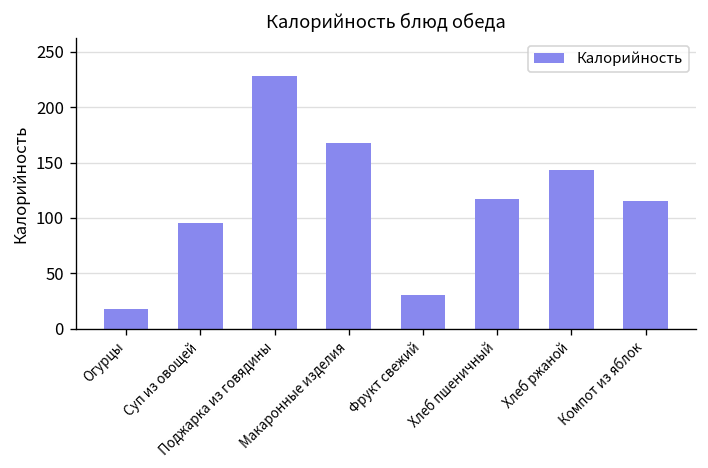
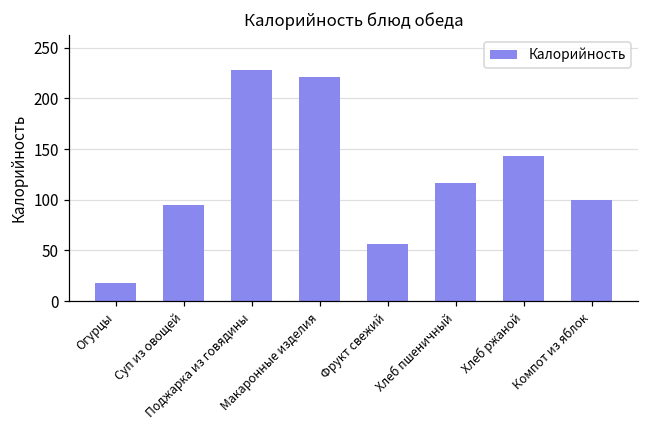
  {
    "Огурцы": 20,
    "Суп из овощей": 100,
    "Поджарка из говядины": 230,
-   "Макаронные изделия": 170,
-   "Фрукт свежий": 30,
+   "Макаронные изделия": 220,
+   "Фрукт свежий": 60,
    "Хлеб пшеничный": 120,
    "Хлеб ржаной": 140,
-   "Компот из яблок": 120
+   "Компот из яблок": 100
  }
